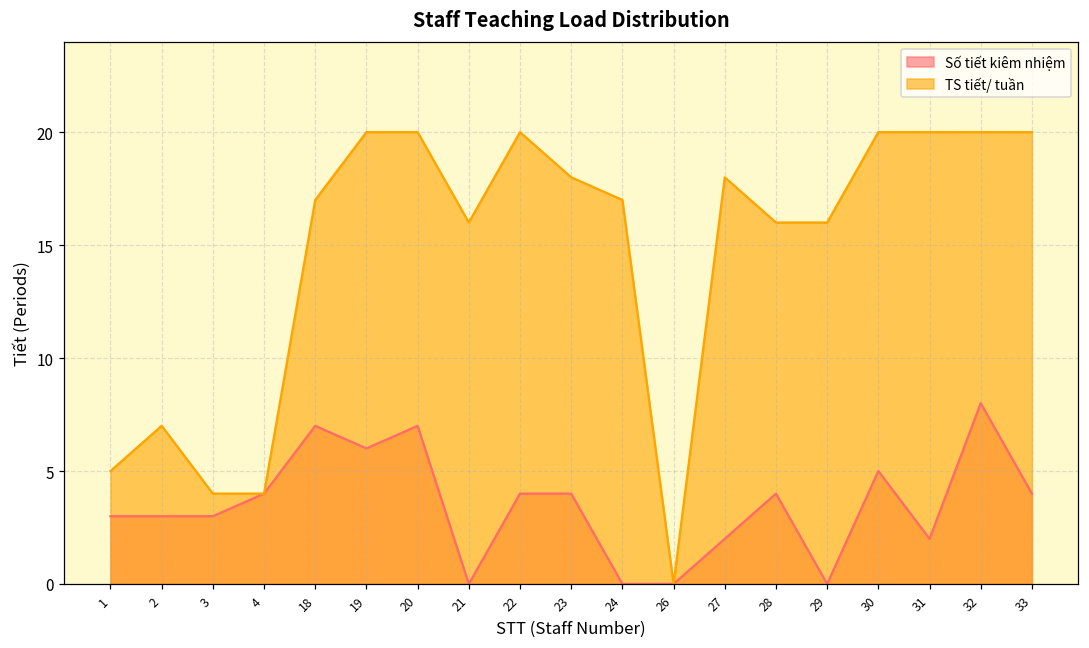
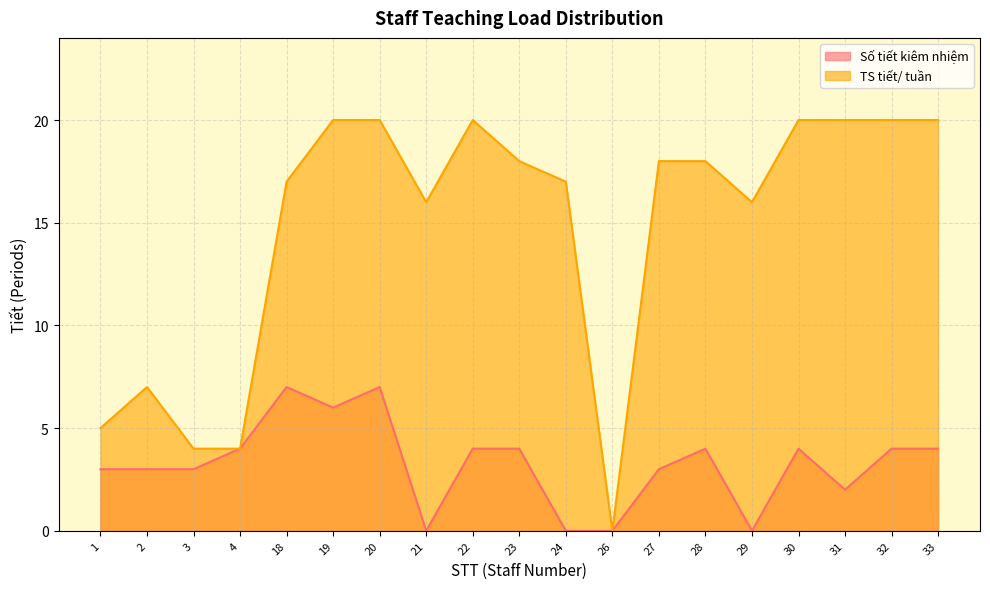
  {
    "Số tiết kiêm nhiệm": {
      "1": 3,
      "2": 3,
      "3": 3,
      "18": 7,
      "19": 6,
      "20": 7,
      "21": 0,
      "22": 4,
      "23": 4,
      "24": 0,
-     "27": 2,
+     "27": 3,
      "28": 4,
      "29": 0,
-     "30": 5,
+     "30": 4,
      "31": 2,
-     "32": 8,
+     "32": 4,
      "33": 4
    },
    "TS tiết/ tuần": {
      "1": 5,
      "2": 7,
      "3": 4,
      "18": 17,
      "19": 20,
      "20": 20,
      "21": 16,
      "22": 20,
      "23": 18,
      "24": 17,
      "27": 18,
-     "28": 16,
+     "28": 18,
      "29": 16,
      "30": 20,
      "31": 20,
      "32": 20,
      "33": 20
    }
  }
